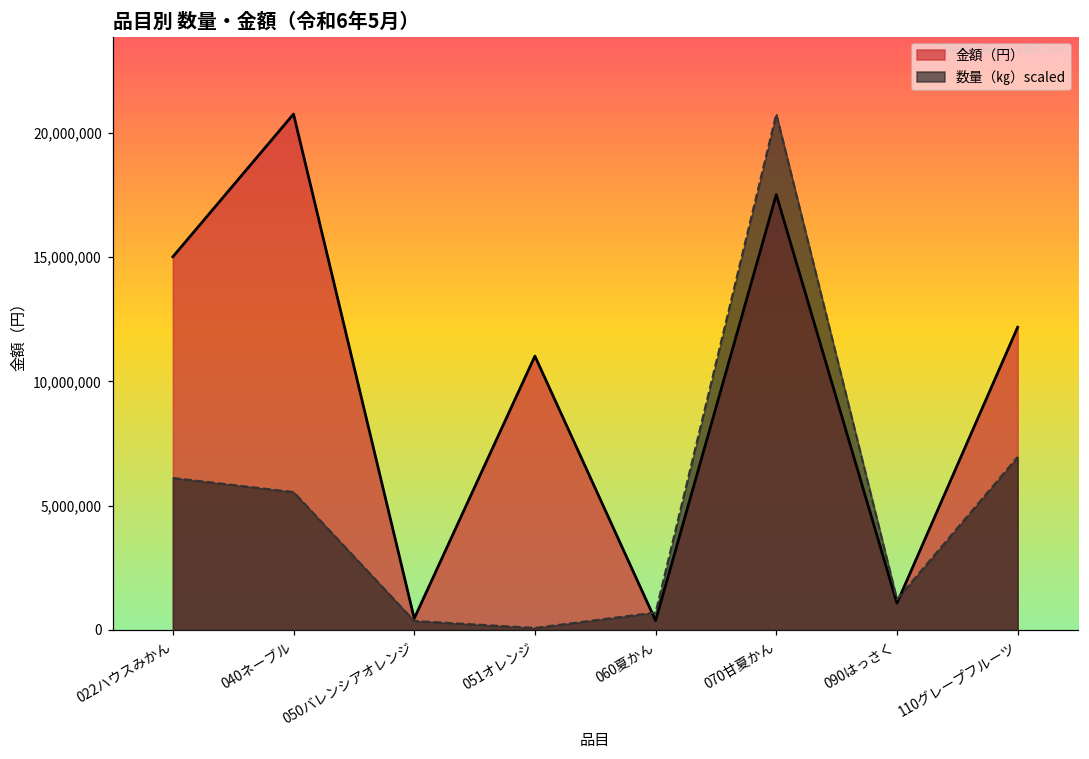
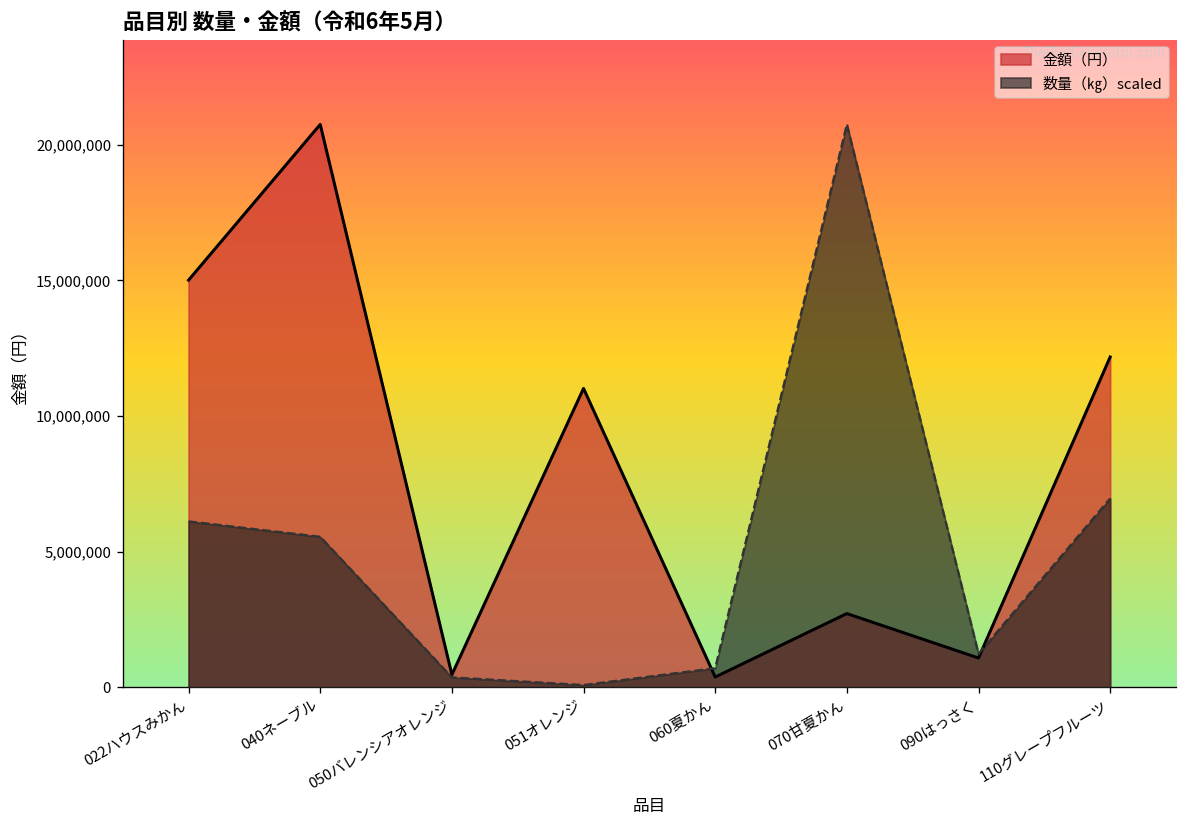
  {
    "金額（円）": {
      "022ハウスみかん": "15,000,000",
      "040ネーブル": "20,700,000",
      "051オレンジ": "11,000,000",
      "060夏かん": "400,000",
-     "070甘夏かん": "17,500,000",
+     "070甘夏かん": "2,700,000",
      "090はっさく": "1,100,000",
      "110グレープフルーツ": "12,200,000"
    },
    "数量（㎏）scaled": {
      "022ハウスみかん": "6,100,000",
      "040ネーブル": "5,500,000",
      "051オレンジ": "100,000",
      "060夏かん": "700,000",
      "070甘夏かん": "20,700,000",
      "090はっさく": "1,200,000",
      "110グレープフルーツ": "7,000,000"
    }
  }
